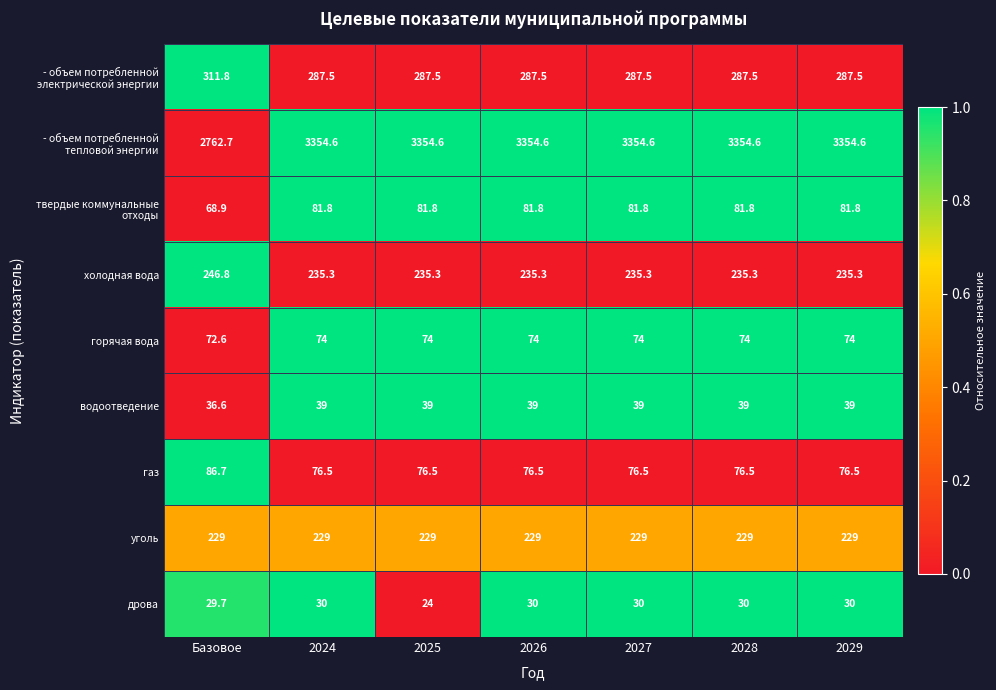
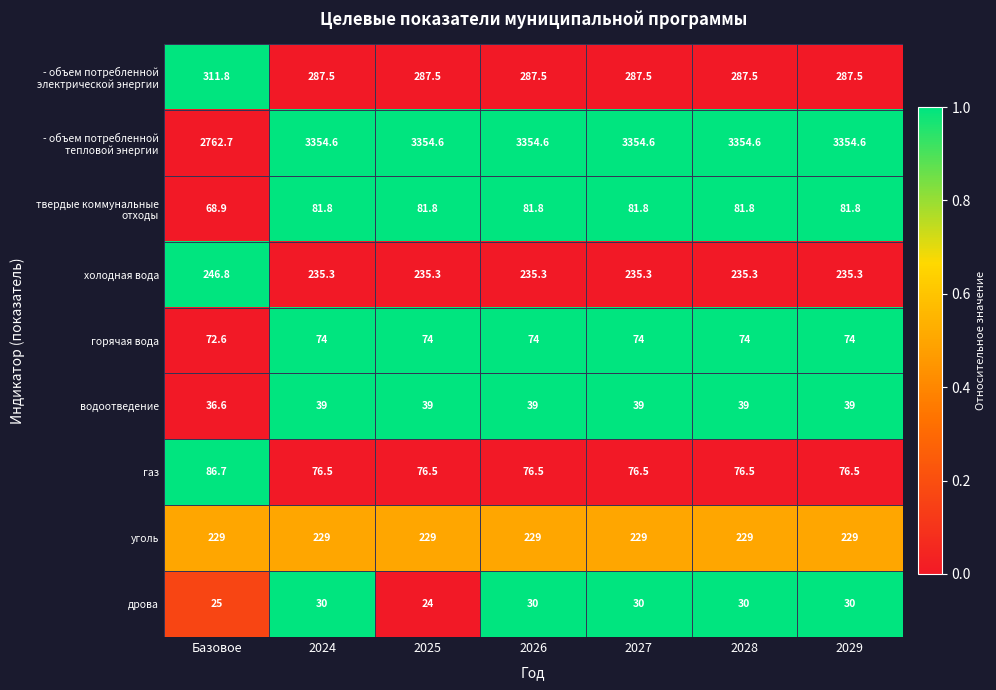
  {
    "- объем потребленной электрической энергии": {
      "Базовое": 311.8,
      "2024": 287.5,
      "2025": 287.5,
      "2026": 287.5,
      "2027": 287.5,
      "2028": 287.5,
      "2029": 287.5
    },
    "- объем потребленной тепловой энергии": {
      "Базовое": 2762.7,
      "2024": 3354.6,
      "2025": 3354.6,
      "2026": 3354.6,
      "2027": 3354.6,
      "2028": 3354.6,
      "2029": 3354.6
    },
    "твердые коммунальные отходы": {
      "Базовое": 68.9,
      "2024": 81.8,
      "2025": 81.8,
      "2026": 81.8,
      "2027": 81.8,
      "2028": 81.8,
      "2029": 81.8
    },
    "холодная вода": {
      "Базовое": 246.8,
      "2024": 235.3,
      "2025": 235.3,
      "2026": 235.3,
      "2027": 235.3,
      "2028": 235.3,
      "2029": 235.3
    },
    "горячая вода": {
      "Базовое": 72.6,
      "2024": 74,
      "2025": 74,
      "2026": 74,
      "2027": 74,
      "2028": 74,
      "2029": 74
    },
    "водоотведение": {
      "Базовое": 36.6,
      "2024": 39,
      "2025": 39,
      "2026": 39,
      "2027": 39,
      "2028": 39,
      "2029": 39
    },
    "газ": {
      "Базовое": 86.7,
      "2024": 76.5,
      "2025": 76.5,
      "2026": 76.5,
      "2027": 76.5,
      "2028": 76.5,
      "2029": 76.5
    },
    "уголь": {
      "Базовое": 229,
      "2024": 229,
      "2025": 229,
      "2026": 229,
      "2027": 229,
      "2028": 229,
      "2029": 229
    },
    "дрова": {
-     "Базовое": 29.7,
+     "Базовое": 25,
      "2024": 30,
      "2025": 24,
      "2026": 30,
      "2027": 30,
      "2028": 30,
      "2029": 30
    }
  }
